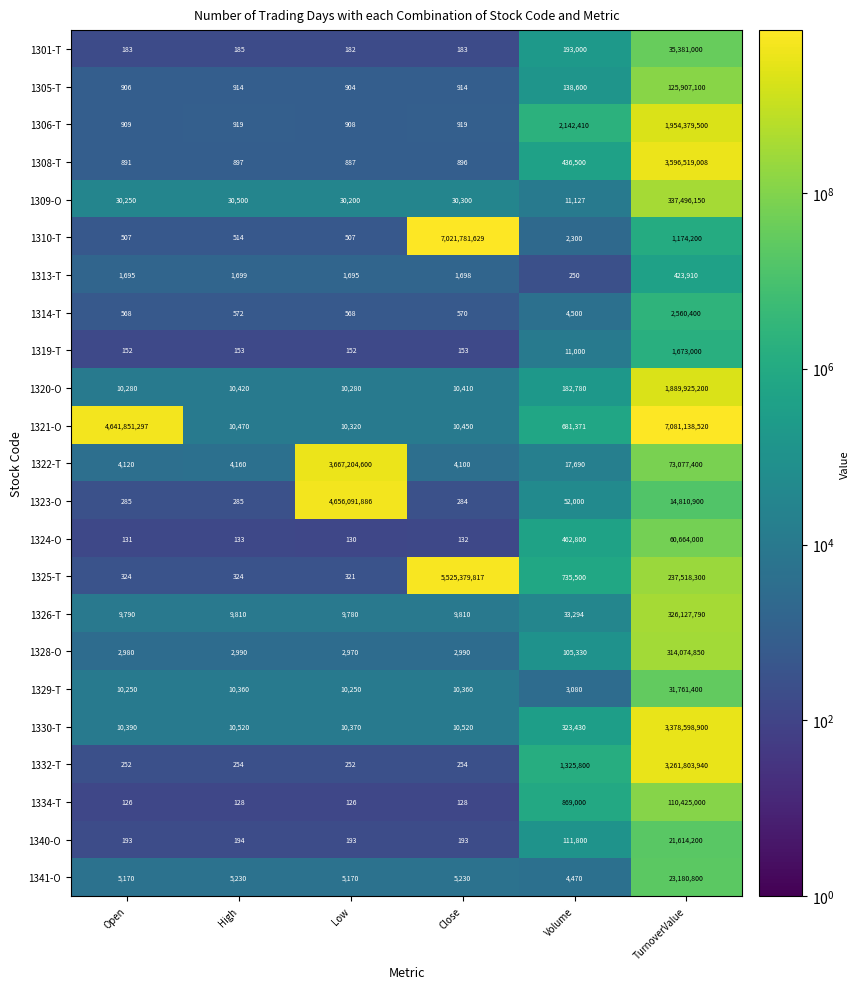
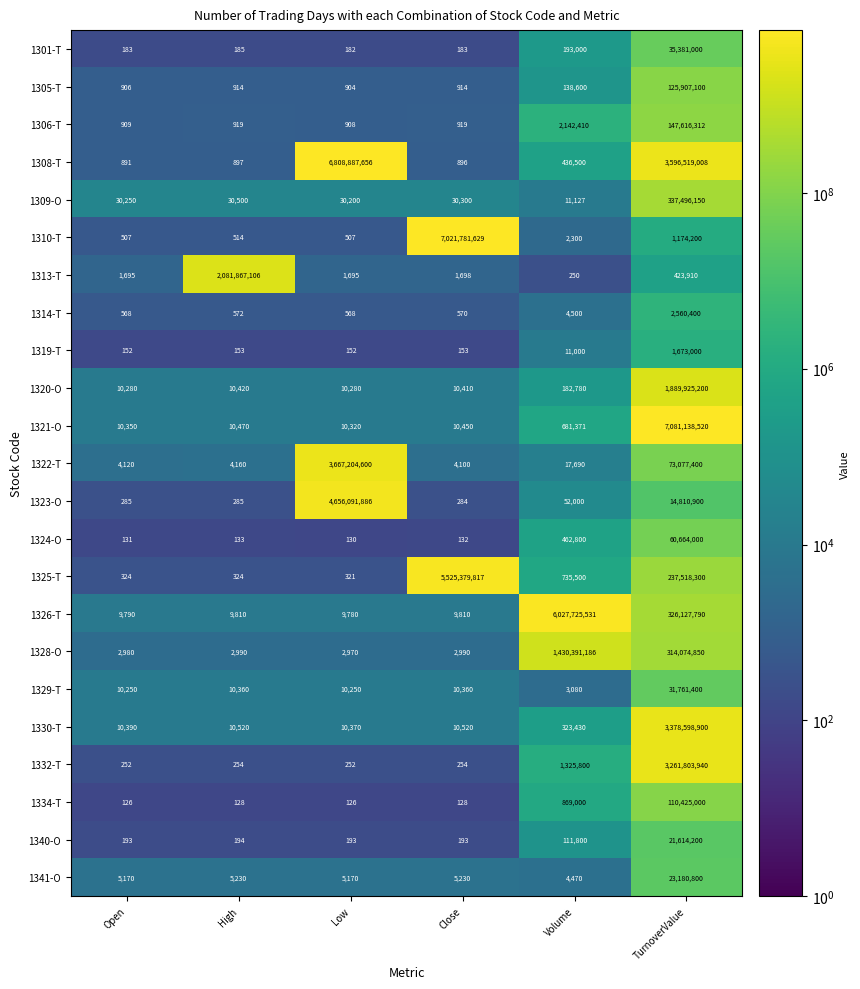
  {
    "1301-T": {
      "Open": "183",
      "High": "185",
      "Low": "182",
      "Close": "183",
      "Volume": "193,000",
      "TurnoverValue": "35,381,000"
    },
    "1305-T": {
      "Open": "906",
      "High": "914",
      "Low": "904",
      "Close": "914",
      "Volume": "138,600",
      "TurnoverValue": "125,907,100"
    },
    "1306-T": {
      "Open": "909",
      "High": "919",
      "Low": "908",
      "Close": "919",
      "Volume": "2,142,410",
-     "TurnoverValue": "1,954,379,500"
+     "TurnoverValue": "147,616,312"
    },
    "1308-T": {
      "Open": "891",
      "High": "897",
-     "Low": "887",
+     "Low": "6,808,887,656",
      "Close": "896",
      "Volume": "436,500",
      "TurnoverValue": "3,596,519,008"
    },
    "1309-O": {
      "Open": "30,250",
      "High": "30,500",
      "Low": "30,200",
      "Close": "30,300",
      "Volume": "11,127",
      "TurnoverValue": "337,496,150"
    },
    "1310-T": {
      "Open": "507",
      "High": "514",
      "Low": "507",
      "Close": "7,021,781,629",
      "Volume": "2,300",
      "TurnoverValue": "1,174,200"
    },
    "1313-T": {
      "Open": "1,695",
-     "High": "1,699",
+     "High": "2,081,867,106",
      "Low": "1,695",
      "Close": "1,698",
      "Volume": "250",
      "TurnoverValue": "423,910"
    },
    "1314-T": {
      "Open": "568",
      "High": "572",
      "Low": "568",
      "Close": "570",
      "Volume": "4,500",
      "TurnoverValue": "2,560,400"
    },
    "1319-T": {
      "Open": "152",
      "High": "153",
      "Low": "152",
      "Close": "153",
      "Volume": "11,000",
      "TurnoverValue": "1,673,000"
    },
    "1320-O": {
      "Open": "10,280",
      "High": "10,420",
      "Low": "10,280",
      "Close": "10,410",
      "Volume": "182,780",
      "TurnoverValue": "1,889,925,200"
    },
    "1321-O": {
-     "Open": "4,641,851,297",
+     "Open": "10,350",
      "High": "10,470",
      "Low": "10,320",
      "Close": "10,450",
      "Volume": "681,371",
      "TurnoverValue": "7,081,138,520"
    },
    "1322-T": {
      "Open": "4,120",
      "High": "4,160",
      "Low": "3,667,204,600",
      "Close": "4,100",
      "Volume": "17,690",
      "TurnoverValue": "73,077,400"
    },
    "1323-O": {
      "Open": "285",
      "High": "285",
      "Low": "4,656,091,886",
      "Close": "284",
      "Volume": "52,000",
      "TurnoverValue": "14,810,900"
    },
    "1324-O": {
      "Open": "131",
      "High": "133",
      "Low": "130",
      "Close": "132",
      "Volume": "462,800",
      "TurnoverValue": "60,664,000"
    },
    "1325-T": {
      "Open": "324",
      "High": "324",
      "Low": "321",
      "Close": "5,525,379,817",
      "Volume": "735,500",
      "TurnoverValue": "237,518,300"
    },
    "1326-T": {
      "Open": "9,790",
      "High": "9,810",
      "Low": "9,780",
      "Close": "9,810",
-     "Volume": "33,294",
+     "Volume": "6,027,725,531",
      "TurnoverValue": "326,127,790"
    },
    "1328-O": {
      "Open": "2,980",
      "High": "2,990",
      "Low": "2,970",
      "Close": "2,990",
-     "Volume": "105,330",
+     "Volume": "1,430,391,186",
      "TurnoverValue": "314,074,850"
    },
    "1329-T": {
      "Open": "10,250",
      "High": "10,360",
      "Low": "10,250",
      "Close": "10,360",
      "Volume": "3,080",
      "TurnoverValue": "31,761,400"
    },
    "1330-T": {
      "Open": "10,390",
      "High": "10,520",
      "Low": "10,370",
      "Close": "10,520",
      "Volume": "323,430",
      "TurnoverValue": "3,378,598,900"
    },
    "1332-T": {
      "Open": "252",
      "High": "254",
      "Low": "252",
      "Close": "254",
      "Volume": "1,325,800",
      "TurnoverValue": "3,261,803,940"
    },
    "1334-T": {
      "Open": "126",
      "High": "128",
      "Low": "126",
      "Close": "128",
      "Volume": "869,000",
      "TurnoverValue": "110,425,000"
    },
    "1340-O": {
      "Open": "193",
      "High": "194",
      "Low": "193",
      "Close": "193",
      "Volume": "111,800",
      "TurnoverValue": "21,614,200"
    },
    "1341-O": {
      "Open": "5,170",
      "High": "5,230",
      "Low": "5,170",
      "Close": "5,230",
      "Volume": "4,470",
      "TurnoverValue": "23,180,800"
    }
  }
